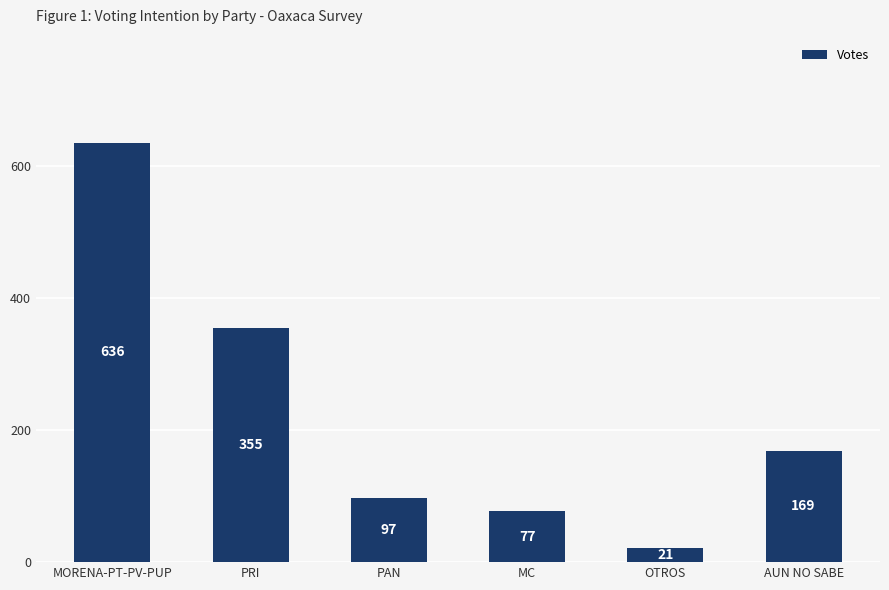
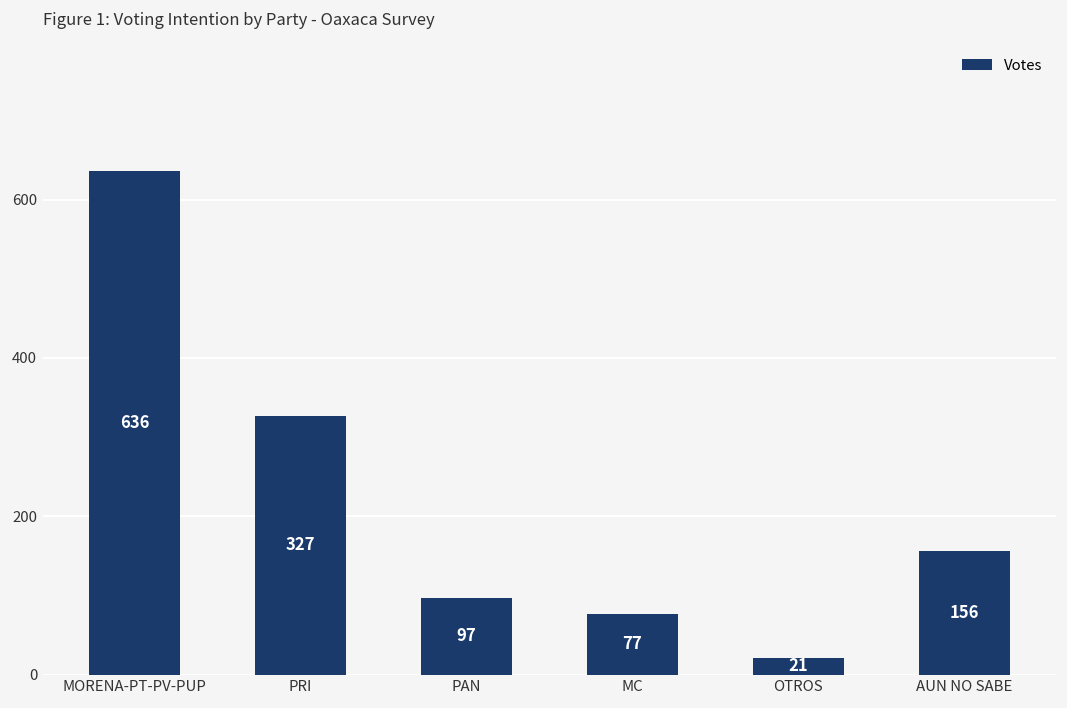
  {
    "MORENA-PT-PV-PUP": 636,
-   "PRI": 355,
+   "PRI": 327,
    "PAN": 97,
    "MC": 77,
    "OTROS": 21,
-   "AUN NO SABE": 169
+   "AUN NO SABE": 156
  }
